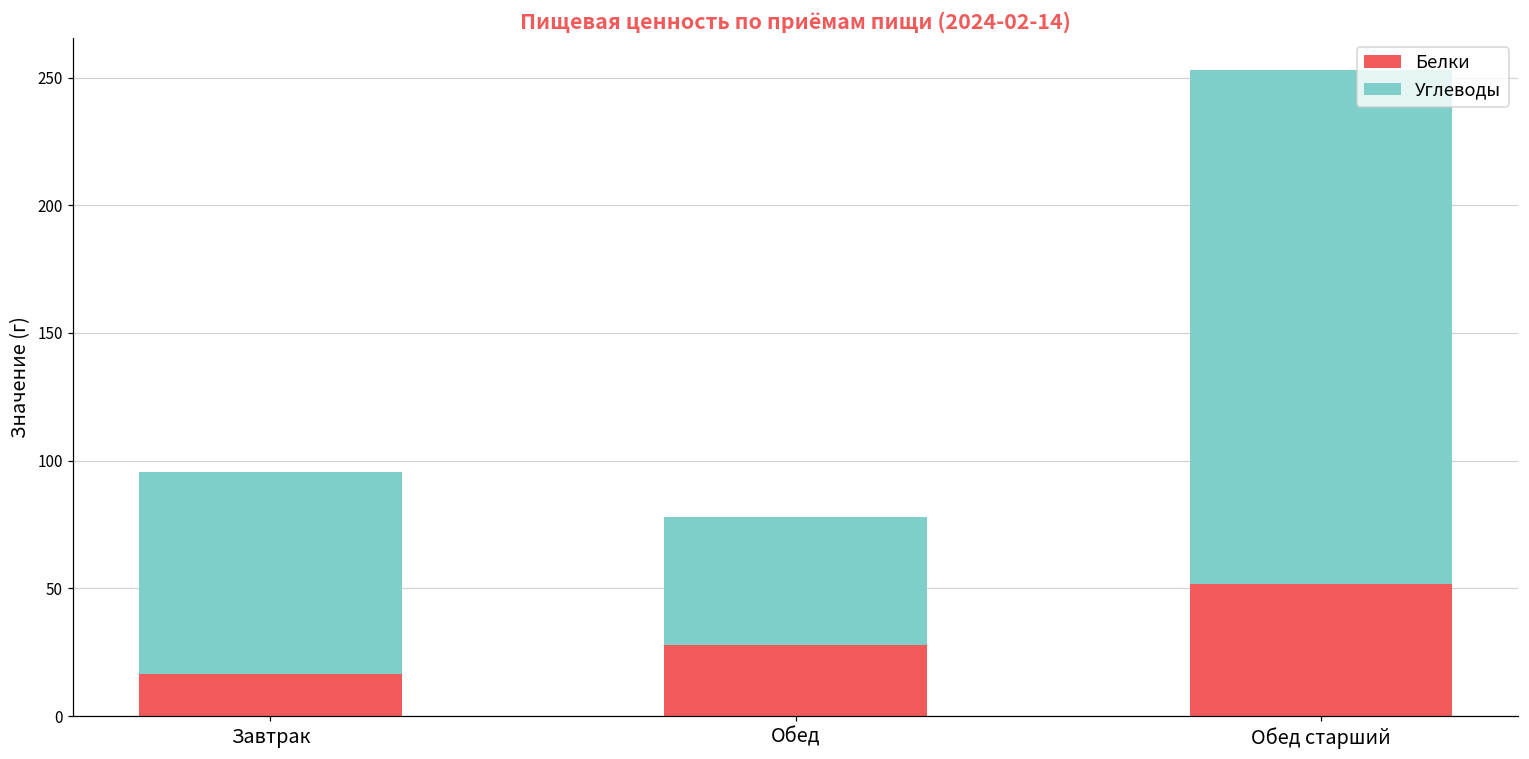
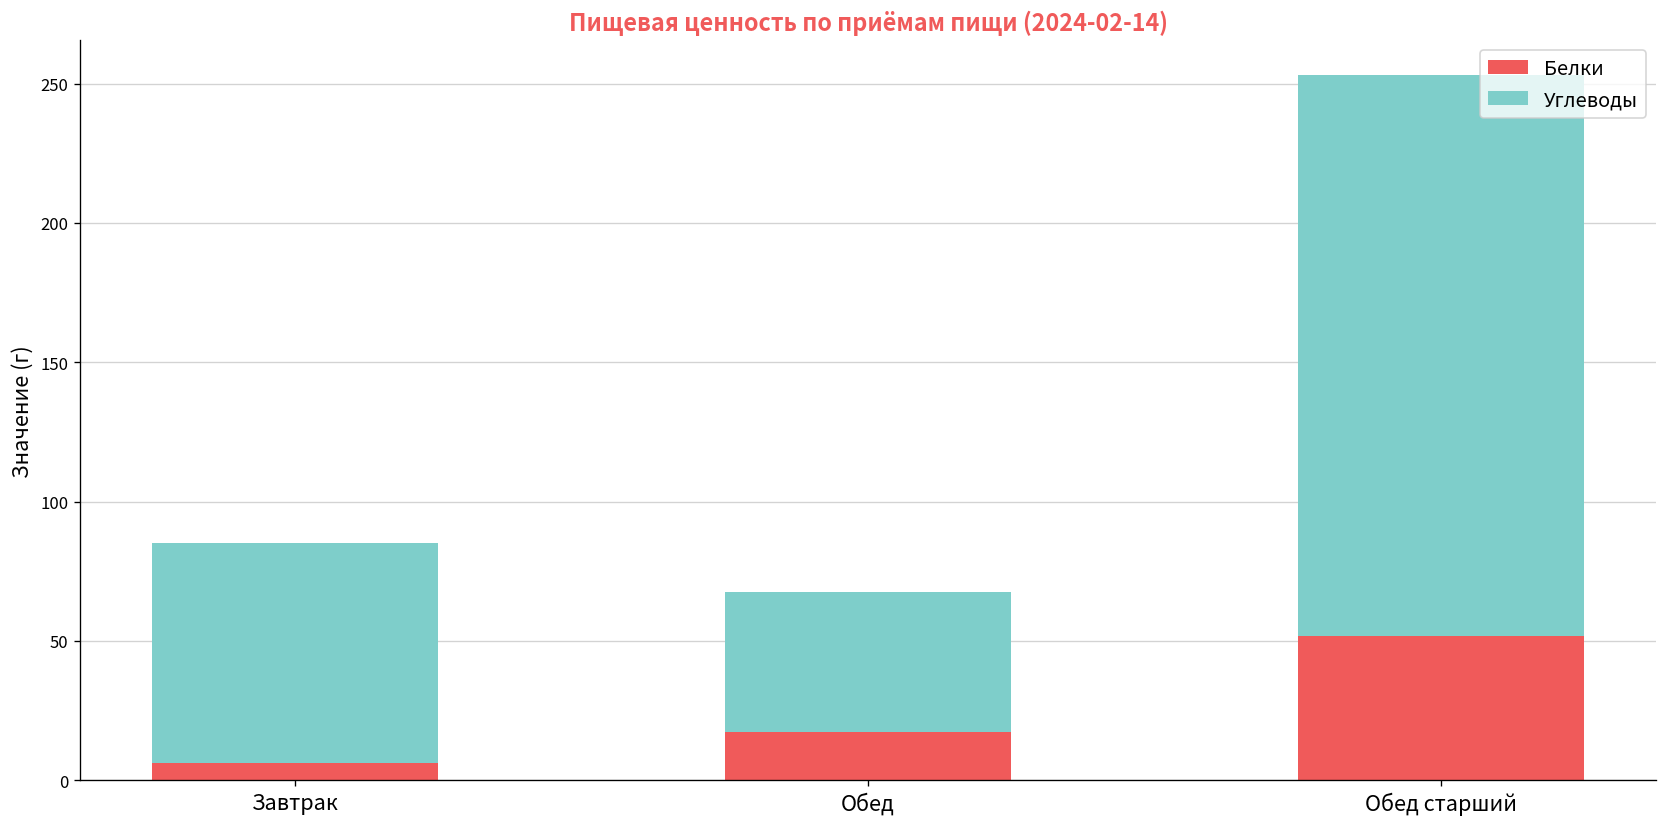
  {
    "Белки": {
-     "Завтрак": 16,
-     "Обед": 28,
+     "Завтрак": 6,
+     "Обед": 17,
      "Обед старший": 52
    },
    "Углеводы": {
      "Завтрак": 79,
      "Обед": 50,
      "Обед старший": 201
    }
  }
